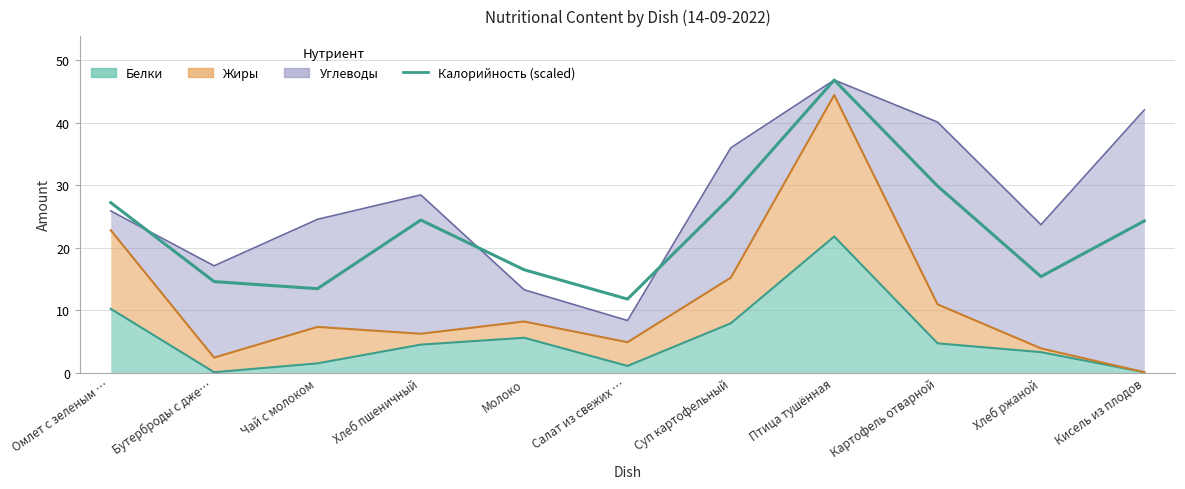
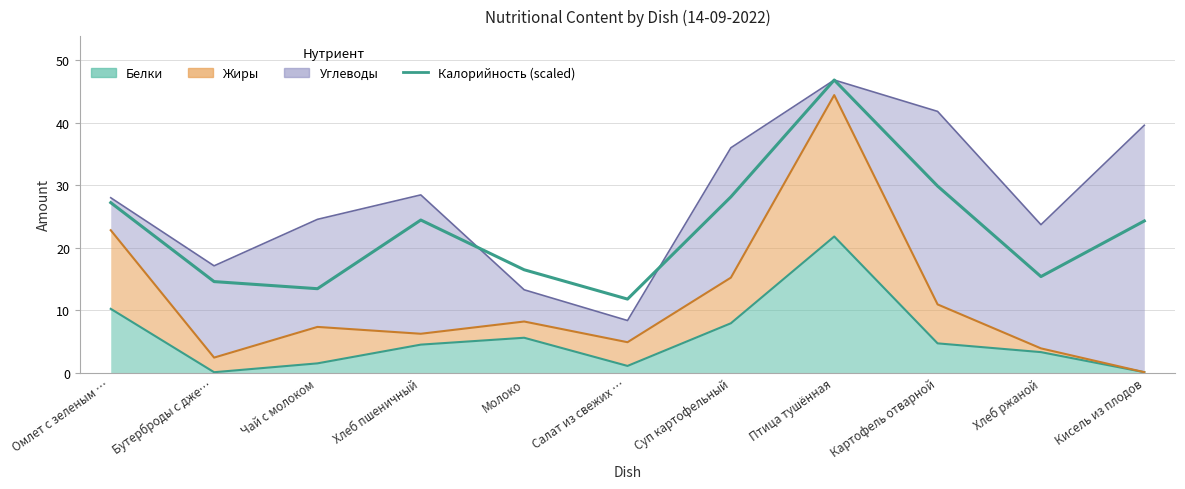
  {
    "Жиры": {
      "Омлет с зеленым …": 13,
      "Бутерброды с дже…": 2,
      "Чай с молоком": 6,
      "Хлеб пшеничный": 2,
      "Молоко": 3,
      "Салат из свежих …": 4,
      "Суп картофельный": 7,
      "Птица тушённая": 23,
      "Картофель отварной": 6,
      "Хлеб ржаной": 1
    },
    "Углеводы": {
-     "Омлет с зеленым …": 3,
+     "Омлет с зеленым …": 5,
      "Бутерброды с дже…": 15,
      "Чай с молоком": 17,
      "Хлеб пшеничный": 22,
      "Молоко": 5,
      "Салат из свежих …": 3,
      "Суп картофельный": 21,
-     "Картофель отварной": 29,
+     "Картофель отварной": 31,
      "Хлеб ржаной": 20,
-     "Кисель из плодов": 42
+     "Кисель из плодов": 40
    }
  }
